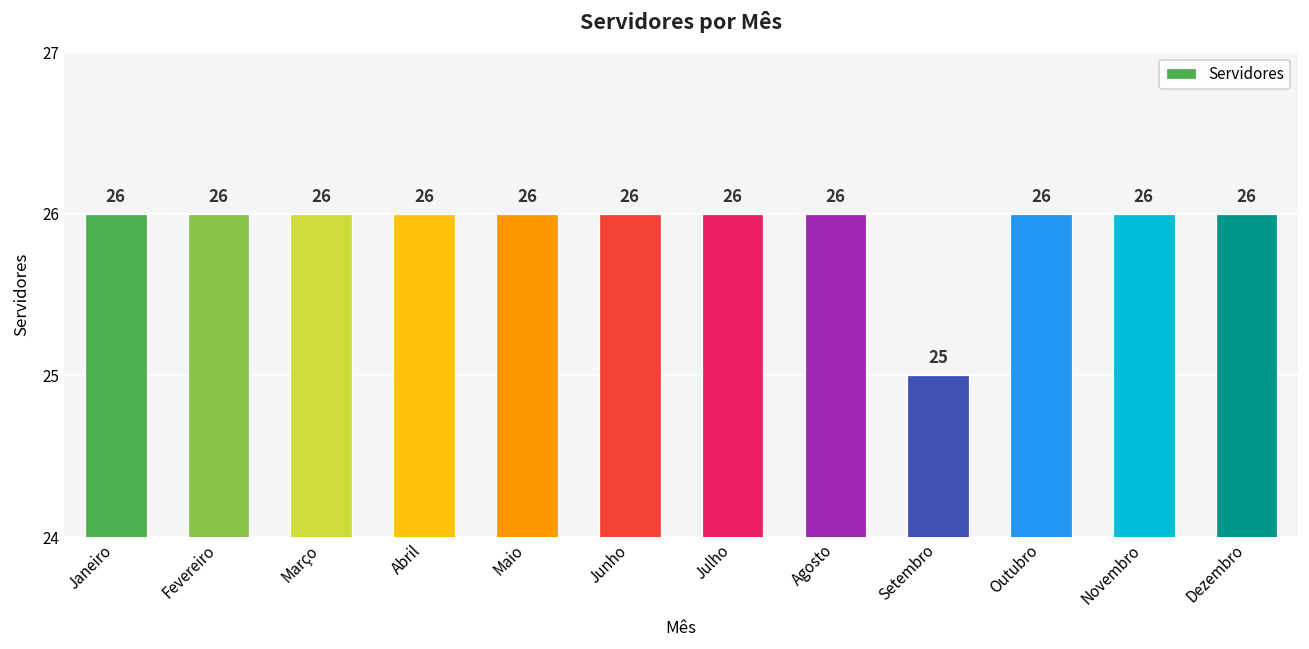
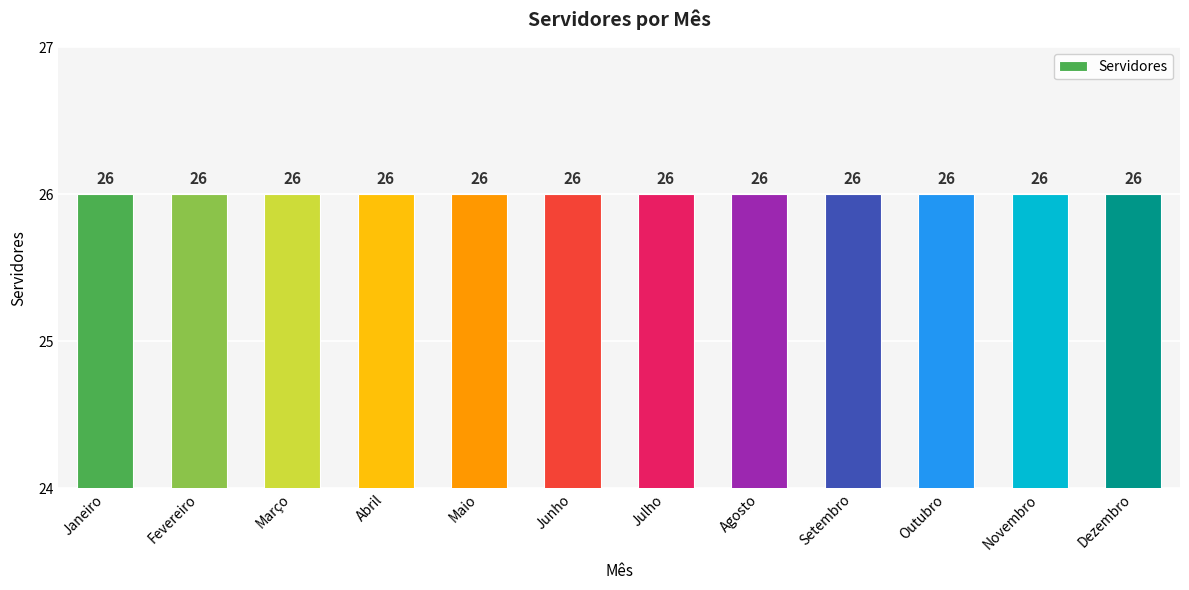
  {
    "Janeiro": 26,
    "Fevereiro": 26,
    "Março": 26,
    "Abril": 26,
    "Maio": 26,
    "Junho": 26,
    "Julho": 26,
    "Agosto": 26,
-   "Setembro": 25,
+   "Setembro": 26,
    "Outubro": 26,
    "Novembro": 26,
    "Dezembro": 26
  }
